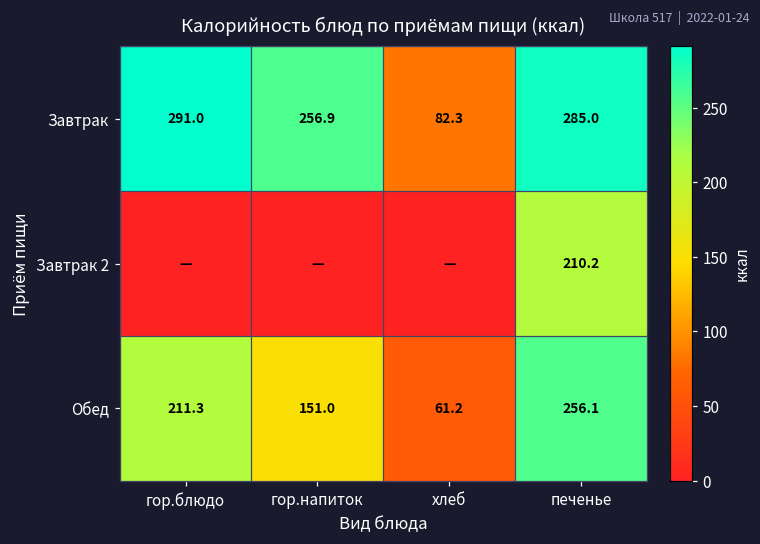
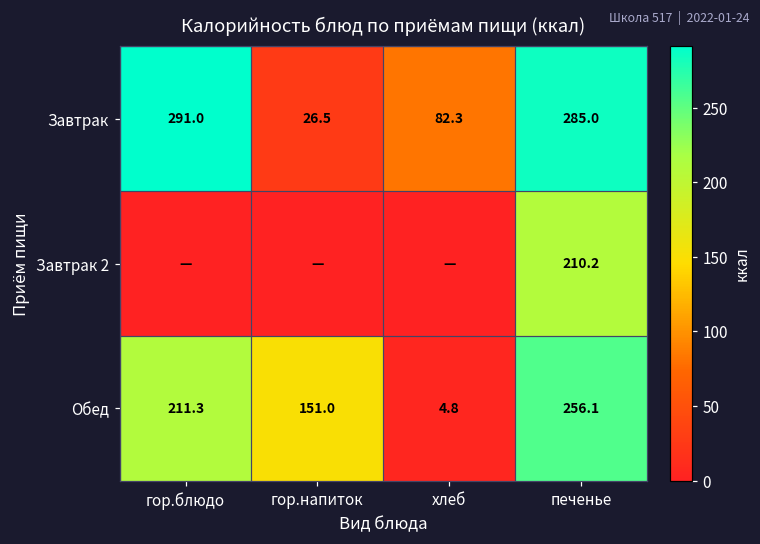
  {
    "Завтрак": {
      "гор.блюдо": 291.0,
-     "гор.напиток": 256.9,
+     "гор.напиток": 26.5,
      "хлеб": 82.3,
      "печенье": 285.0
    },
    "Завтрак 2": {
      "печенье": 210.2
    },
    "Обед": {
      "гор.блюдо": 211.3,
      "гор.напиток": 151.0,
-     "хлеб": 61.2,
+     "хлеб": 4.8,
      "печенье": 256.1
    }
  }
